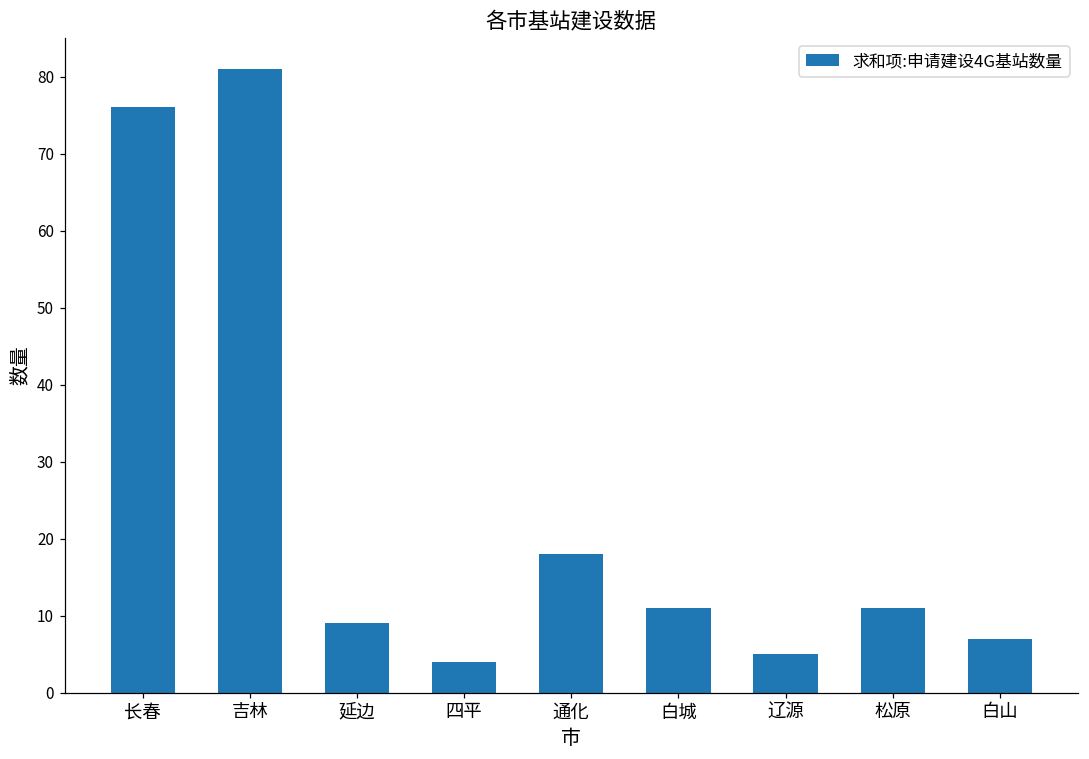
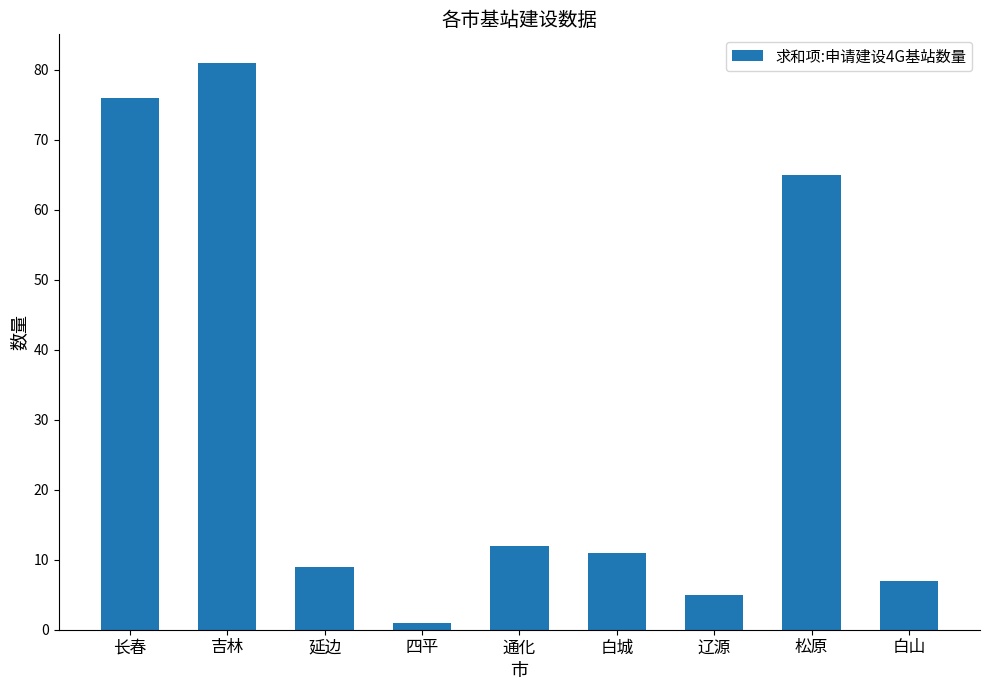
  {
    "长春": 76,
    "吉林": 81,
    "延边": 9,
-   "四平": 4,
-   "通化": 18,
+   "四平": 1,
+   "通化": 12,
    "白城": 11,
    "辽源": 5,
-   "松原": 11,
+   "松原": 65,
    "白山": 7
  }
